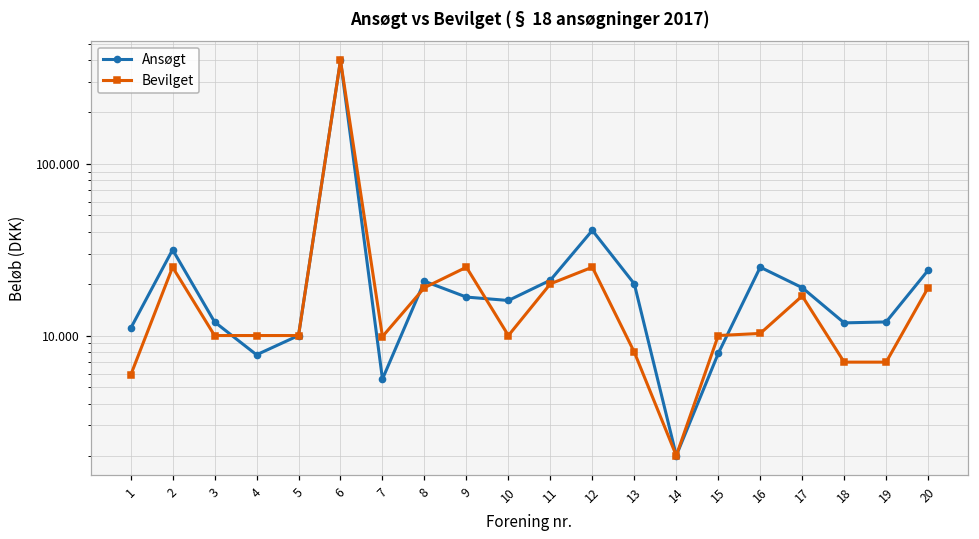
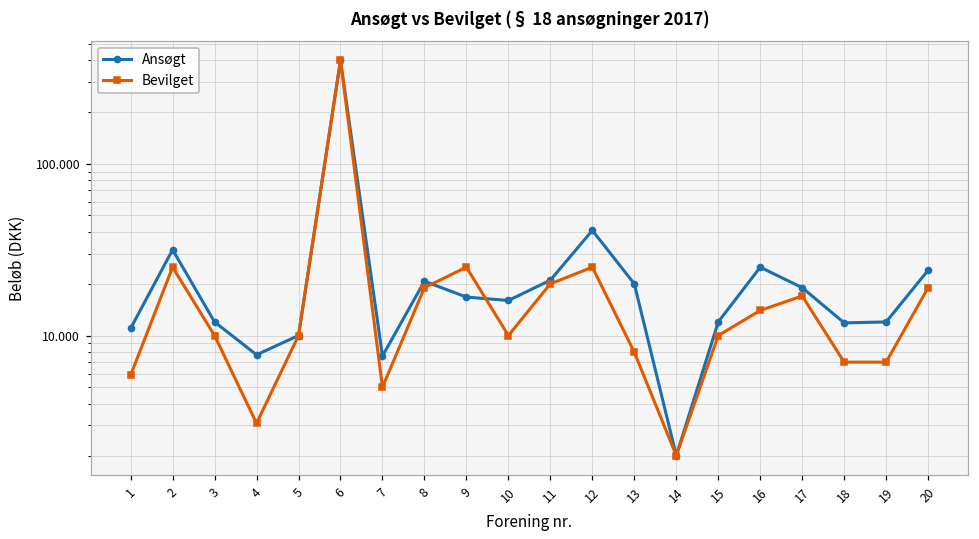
  {
    "Ansøgt": {
      "1": 11,
      "2": 32,
      "3": 12,
      "4": 8,
-     "7": 5.6,
+     "7": 8,
      "8": 21,
      "9": 17,
      "10": 16,
      "11": 21,
      "12": 41,
      "13": 20,
-     "15": 8,
+     "15": 12,
      "16": 25,
      "17": 19,
      "18": 12,
      "19": 12,
      "20": 24
    },
    "Bevilget": {
      "1": 5.9,
      "2": 25,
      "3": 10,
-     "4": 10,
-     "7": 10,
+     "4": 3.1,
+     "7": 5.0,
      "8": 19,
      "9": 25,
      "10": 10,
      "11": 20,
      "12": 25,
      "13": 8,
      "15": 10,
-     "16": 10,
+     "16": 14,
      "17": 17,
      "18": 7,
      "19": 7,
      "20": 19
    }
  }
